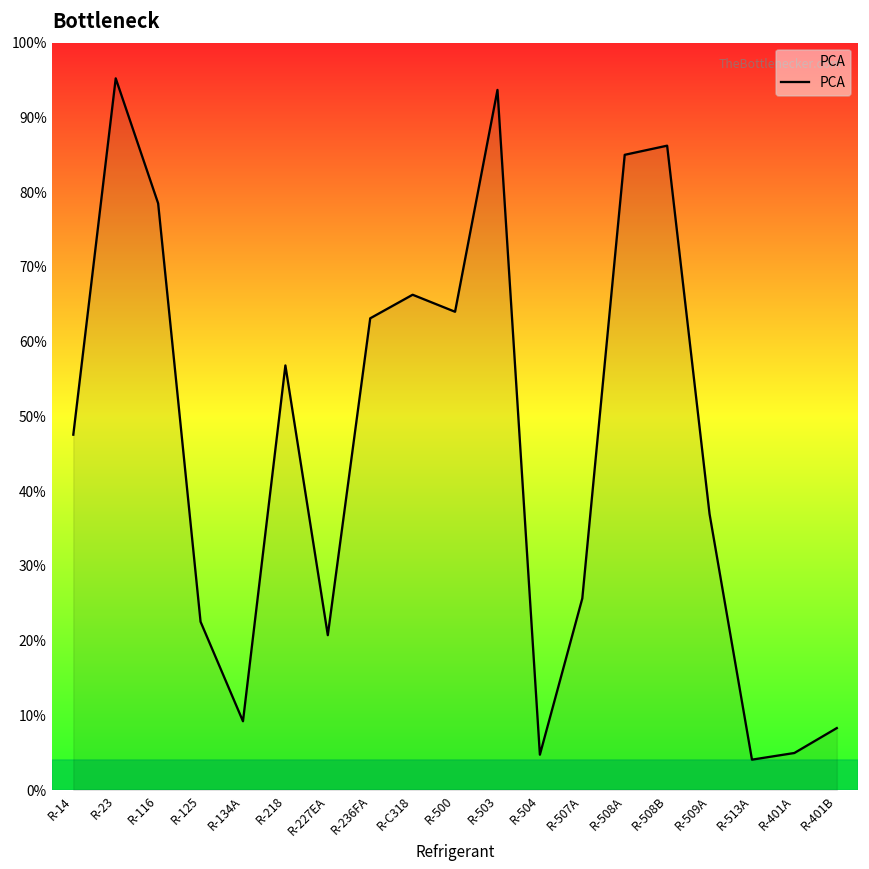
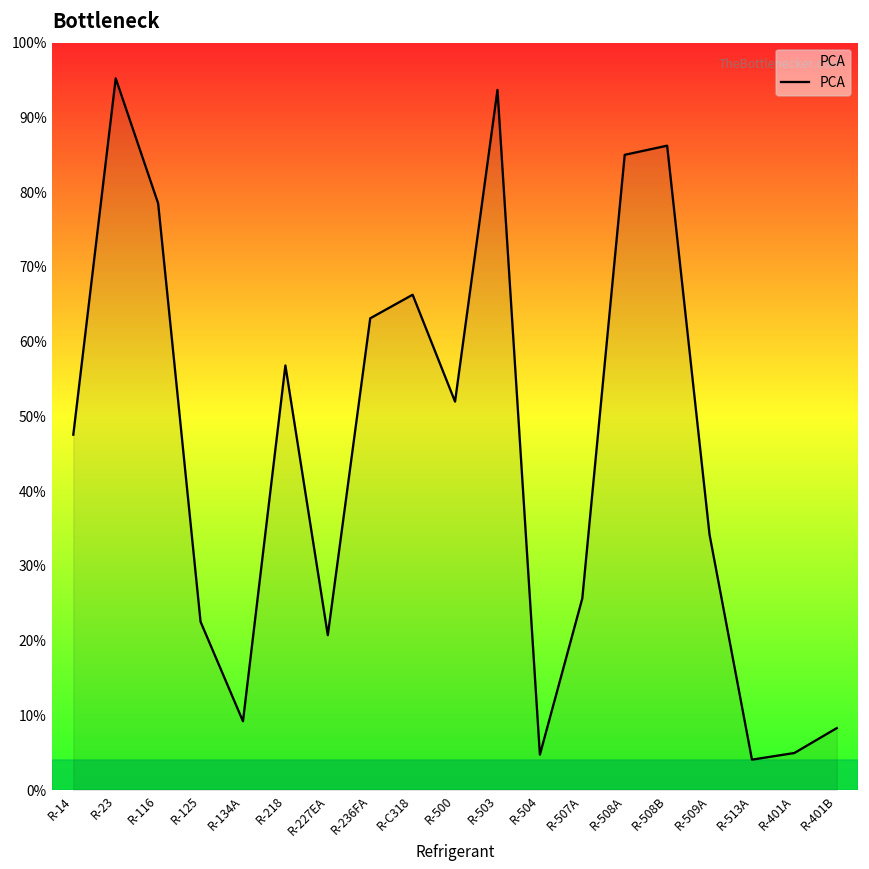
  {
    "R-14": "48%",
    "R-23": "95%",
    "R-116": "79%",
    "R-125": "23%",
    "R-134A": "9%",
    "R-218": "57%",
    "R-227EA": "21%",
    "R-236FA": "63%",
    "R-C318": "66%",
-   "R-500": "64%",
+   "R-500": "52%",
    "R-503": "94%",
    "R-504": "5%",
    "R-507A": "26%",
    "R-508A": "85%",
    "R-508B": "86%",
-   "R-509A": "37%",
+   "R-509A": "34%",
    "R-513A": "4%",
    "R-401A": "5%",
    "R-401B": "8%"
  }
